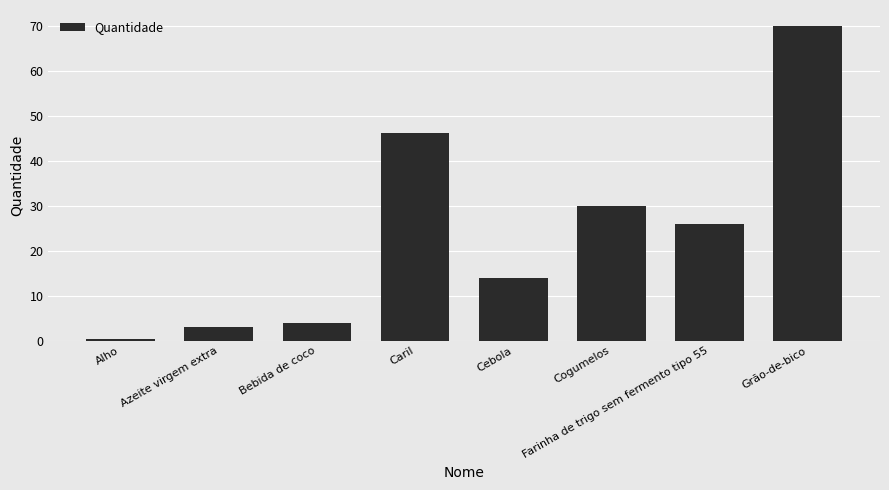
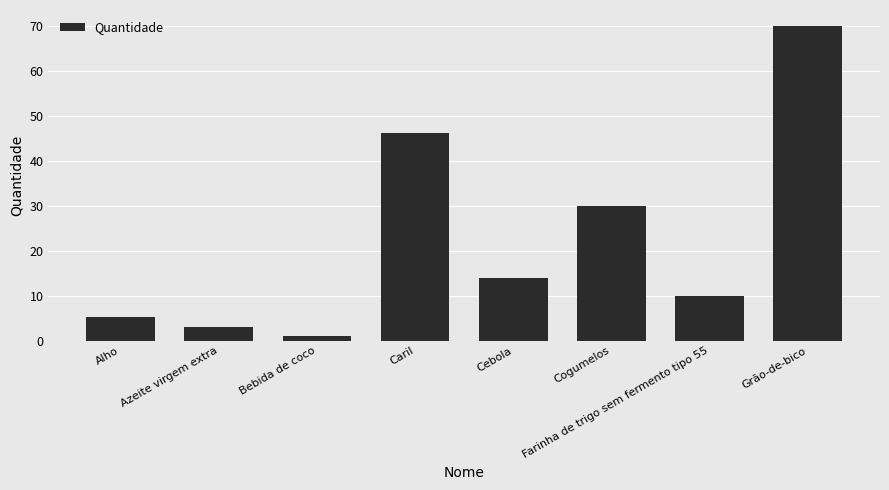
  {
-   "Alho": 1,
+   "Alho": 5,
    "Azeite virgem extra": 3,
-   "Bebida de coco": 4,
+   "Bebida de coco": 1,
    "Caril": 46,
    "Cebola": 14,
    "Cogumelos": 30,
-   "Farinha de trigo sem fermento tipo 55": 26,
+   "Farinha de trigo sem fermento tipo 55": 10,
    "Grão-de-bico": 70
  }
